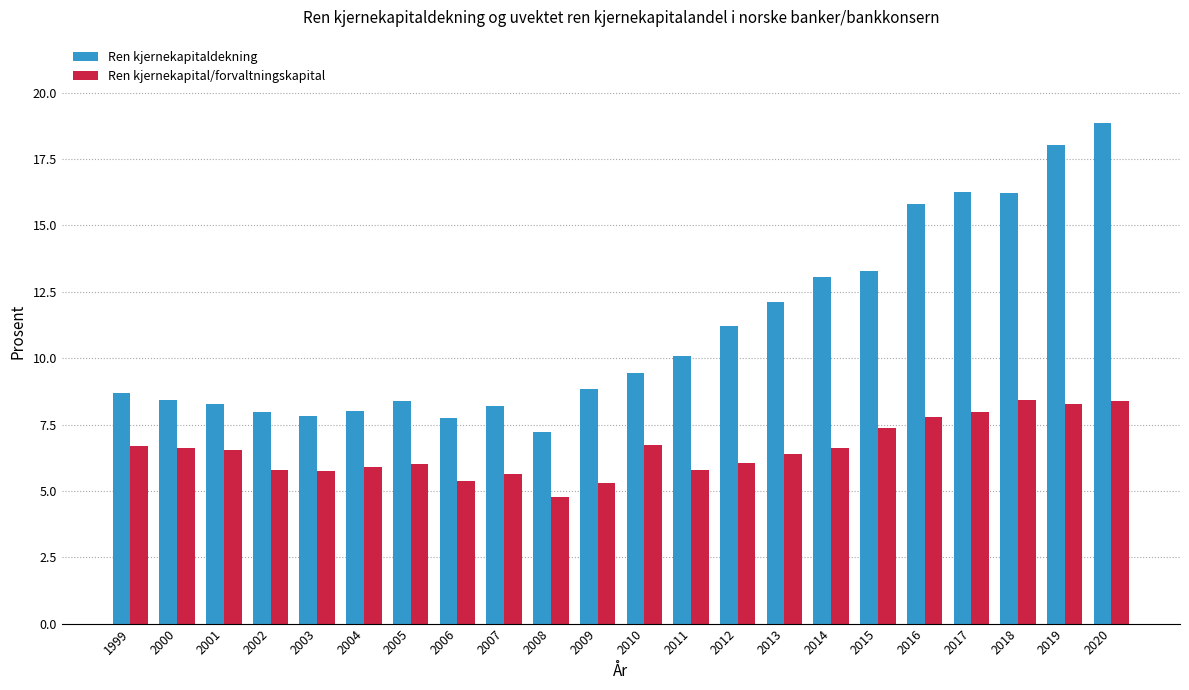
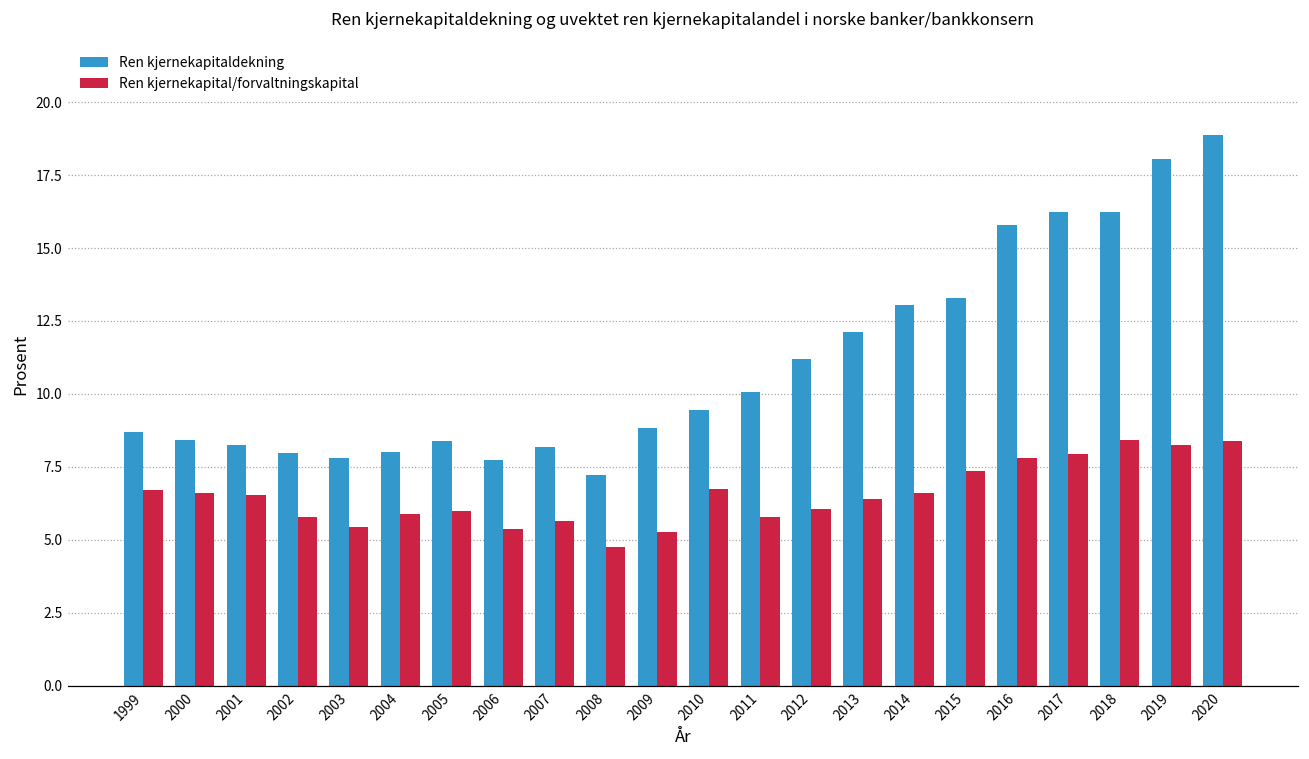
  {
    "Ren kjernekapitaldekning": {
      "1999": 8.7,
      "2000": 8.4,
      "2001": 8.3,
      "2002": 8.0,
      "2003": 7.8,
      "2004": 8.0,
      "2005": 8.4,
      "2006": 7.7,
      "2007": 8.2,
      "2008": 7.2,
      "2009": 8.8,
      "2010": 9.4,
      "2011": 10.1,
      "2012": 11.2,
      "2013": 12.1,
      "2014": 13.1,
      "2015": 13.3,
      "2016": 15.8,
      "2017": 16.2,
      "2018": 16.2,
      "2019": 18.0,
      "2020": 18.9
    },
    "Ren kjernekapital/forvaltningskapital": {
      "1999": 6.7,
      "2000": 6.6,
      "2001": 6.5,
      "2002": 5.8,
-     "2003": 5.8,
+     "2003": 5.4,
      "2004": 5.9,
      "2005": 6.0,
      "2006": 5.4,
      "2007": 5.6,
      "2008": 4.8,
      "2009": 5.3,
      "2010": 6.7,
      "2011": 5.8,
      "2012": 6.1,
      "2013": 6.4,
      "2014": 6.6,
      "2015": 7.4,
      "2016": 7.8,
      "2017": 8.0,
      "2018": 8.4,
      "2019": 8.3,
      "2020": 8.4
    }
  }
